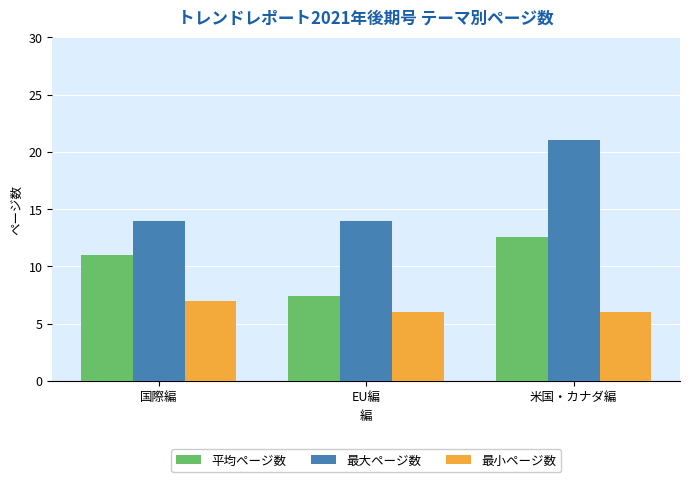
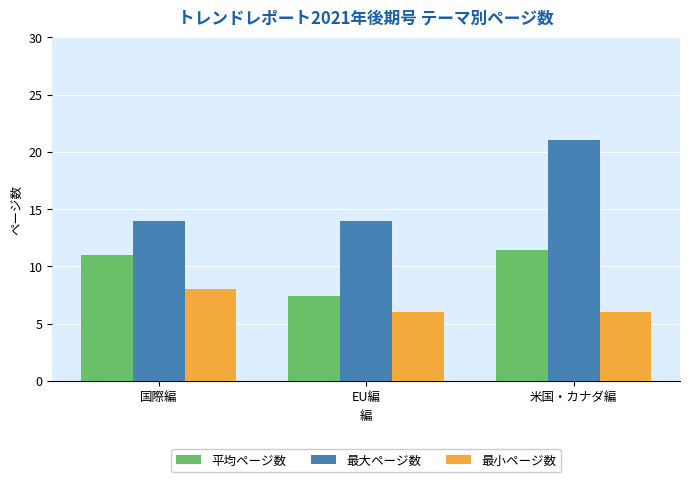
  {
    "平均ページ数": {
      "国際編": 11.0,
      "EU編": 7.4,
-     "米国・カナダ編": 12.5
+     "米国・カナダ編": 11.4
    },
    "最大ページ数": {
      "国際編": 14.0,
      "EU編": 14.0,
      "米国・カナダ編": 21.0
    },
    "最小ページ数": {
-     "国際編": 7,
+     "国際編": 8,
      "EU編": 6,
      "米国・カナダ編": 6
    }
  }
